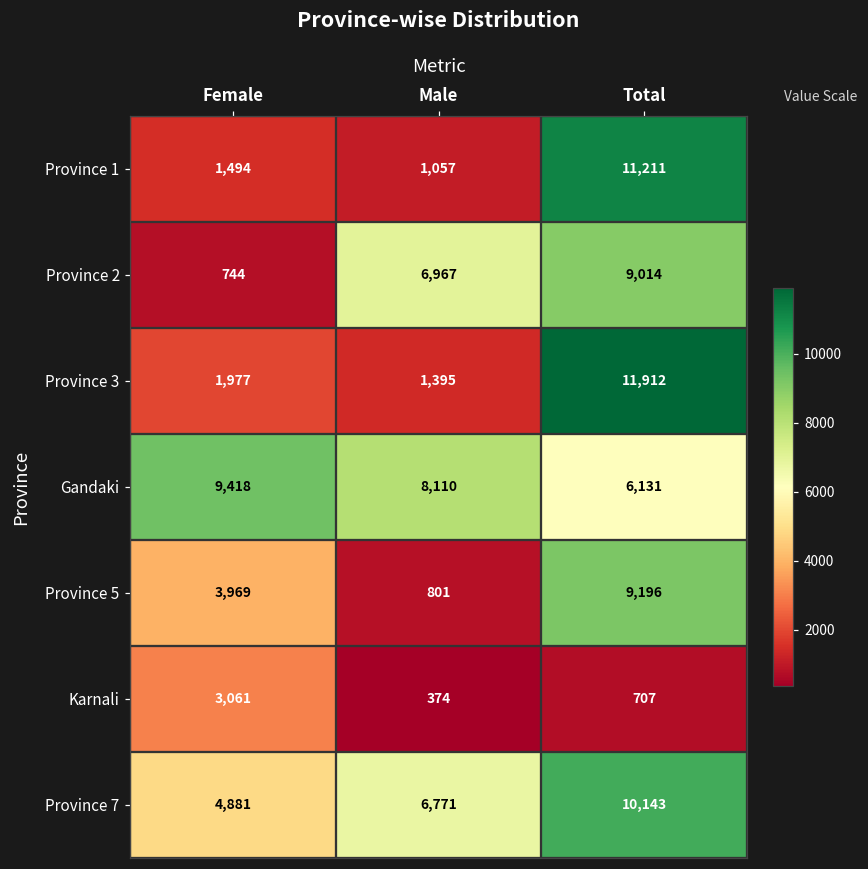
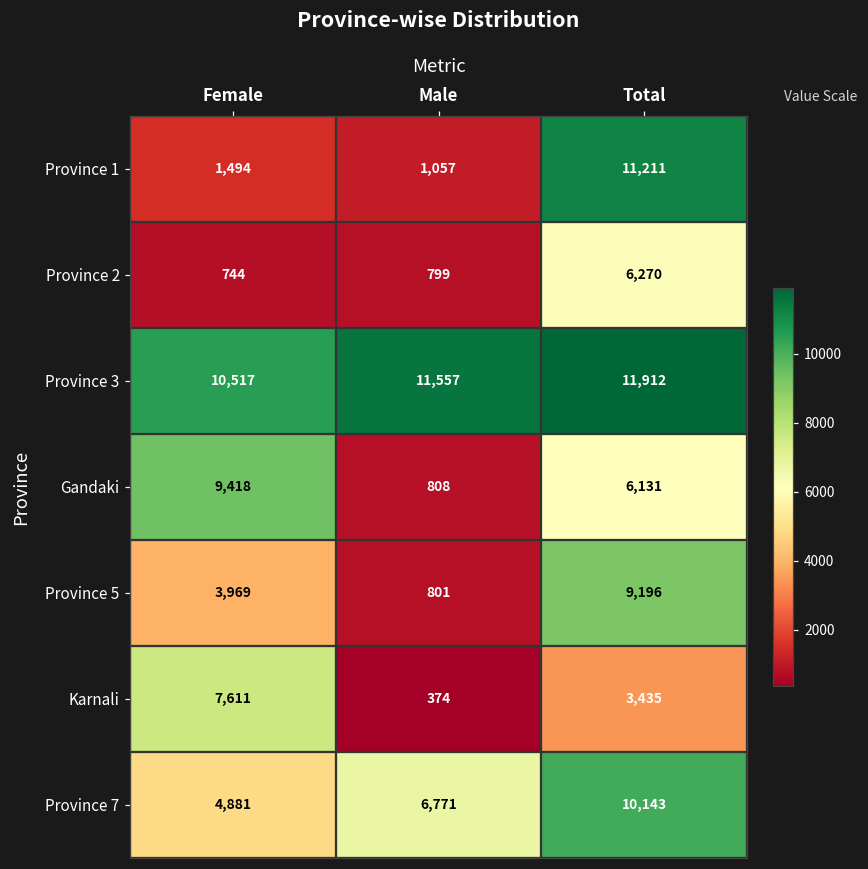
  {
    "Province 1": {
      "Female": "1,494",
      "Male": "1,057",
      "Total": "11,211"
    },
    "Province 2": {
      "Female": "744",
-     "Male": "6,967",
-     "Total": "9,014"
+     "Male": "799",
+     "Total": "6,270"
    },
    "Province 3": {
-     "Female": "1,977",
-     "Male": "1,395",
+     "Female": "10,517",
+     "Male": "11,557",
      "Total": "11,912"
    },
    "Gandaki": {
      "Female": "9,418",
-     "Male": "8,110",
+     "Male": "808",
      "Total": "6,131"
    },
    "Province 5": {
      "Female": "3,969",
      "Male": "801",
      "Total": "9,196"
    },
    "Karnali": {
-     "Female": "3,061",
+     "Female": "7,611",
      "Male": "374",
-     "Total": "707"
+     "Total": "3,435"
    },
    "Province 7": {
      "Female": "4,881",
      "Male": "6,771",
      "Total": "10,143"
    }
  }
